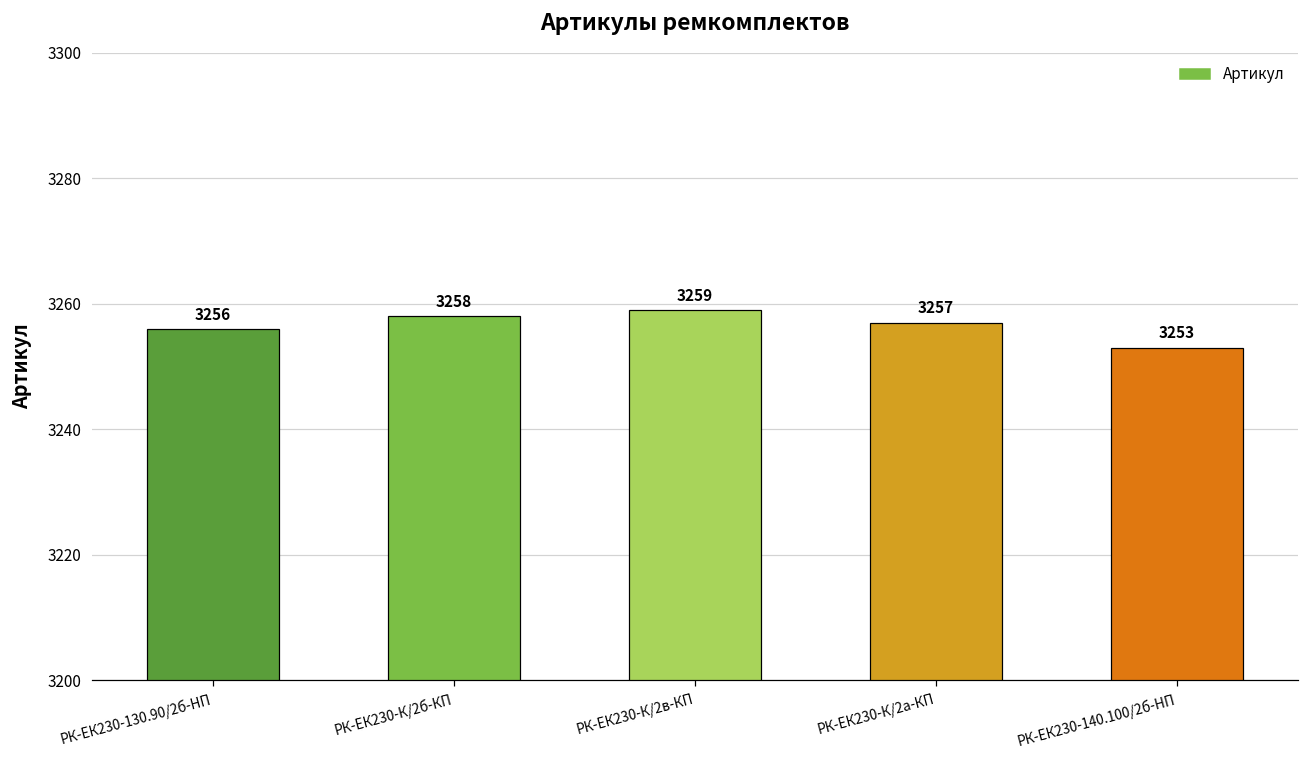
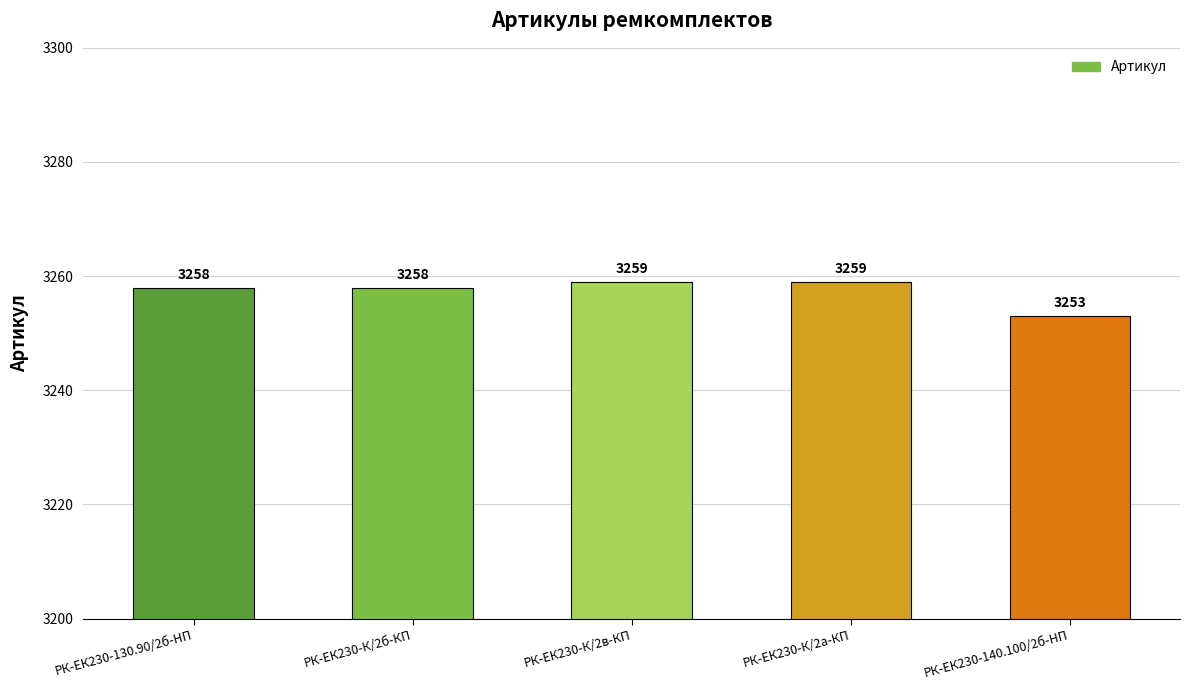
  {
-   "РК-ЕК230-130.90/2б-HП": 3256,
+   "РК-ЕК230-130.90/2б-HП": 3258,
    "РК-ЕК230-К/2б-КП": 3258,
    "РК-ЕК230-К/2в-КП": 3259,
-   "РК-ЕК230-К/2а-КП": 3257,
+   "РК-ЕК230-К/2а-КП": 3259,
    "РК-ЕК230-140.100/2б-HП": 3253
  }
